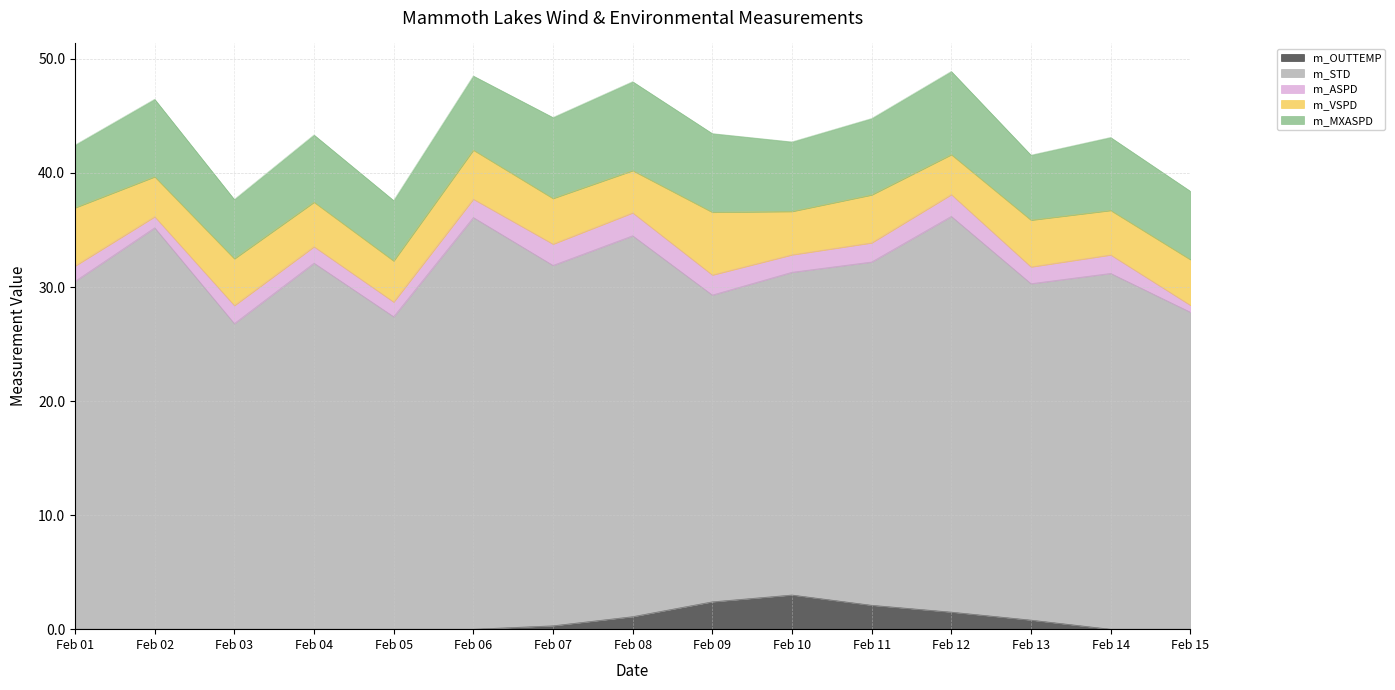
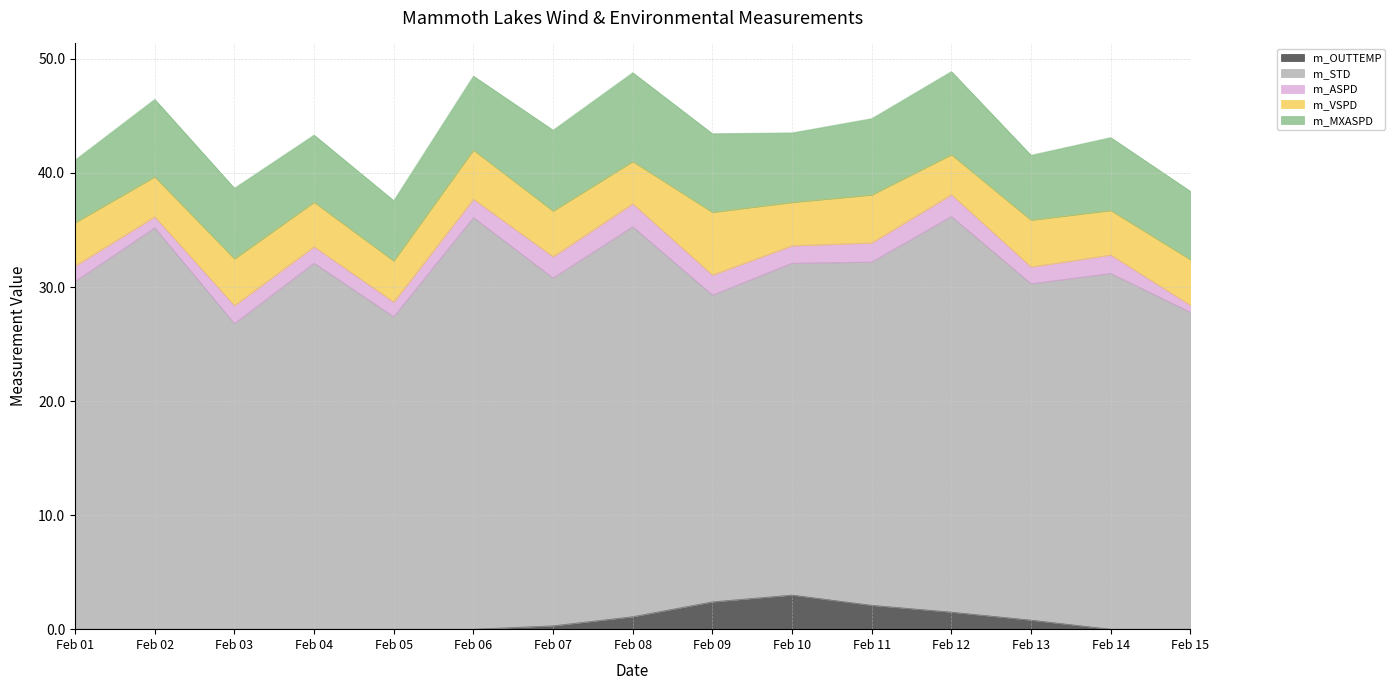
  {
    "m_OUTTEMP": {
      "Feb 01": 0.0,
      "Feb 02": 0.0,
      "Feb 03": 0.0,
      "Feb 04": 0.0,
      "Feb 05": 0.0,
      "Feb 06": 0.0,
      "Feb 07": 0.3,
      "Feb 08": 1.1,
      "Feb 09": 2.4,
      "Feb 10": 3.0,
      "Feb 11": 2.1,
      "Feb 12": 1.5,
      "Feb 13": 0.8,
      "Feb 14": 0.0,
      "Feb 15": 0.0
    },
    "m_STD": {
      "Feb 01": 30.5,
      "Feb 02": 35.2,
      "Feb 03": 26.8,
      "Feb 04": 32.1,
      "Feb 05": 27.4,
      "Feb 06": 36.1,
-     "Feb 07": 31.6,
-     "Feb 08": 33.4,
+     "Feb 07": 30.5,
+     "Feb 08": 34.2,
      "Feb 09": 26.9,
-     "Feb 10": 28.3,
+     "Feb 10": 29.1,
      "Feb 11": 30.1,
      "Feb 12": 34.7,
      "Feb 13": 29.5,
      "Feb 14": 31.2,
      "Feb 15": 27.8
    },
    "m_ASPD": {
      "Feb 01": 1.4,
      "Feb 02": 1.0,
      "Feb 03": 1.6,
      "Feb 04": 1.4,
      "Feb 05": 1.3,
      "Feb 06": 1.6,
      "Feb 07": 1.9,
      "Feb 08": 2.0,
      "Feb 09": 1.8,
      "Feb 10": 1.5,
      "Feb 11": 1.7,
      "Feb 12": 1.9,
      "Feb 13": 1.5,
      "Feb 14": 1.6,
      "Feb 15": 0.6
    },
    "m_VSPD": {
-     "Feb 01": 5.1,
+     "Feb 01": 3.8,
      "Feb 02": 3.5,
      "Feb 03": 4.1,
      "Feb 04": 3.9,
      "Feb 05": 3.6,
      "Feb 06": 4.3,
      "Feb 07": 4.0,
      "Feb 08": 3.7,
      "Feb 09": 5.5,
      "Feb 10": 3.8,
      "Feb 11": 4.2,
      "Feb 12": 3.5,
      "Feb 13": 4.1,
      "Feb 14": 3.9,
      "Feb 15": 4.0
    },
    "m_MXASPD": {
      "Feb 01": 5.5,
      "Feb 02": 6.8,
-     "Feb 03": 5.2,
+     "Feb 03": 6.2,
      "Feb 04": 5.9,
      "Feb 05": 5.3,
      "Feb 06": 6.5,
      "Feb 07": 7.1,
      "Feb 08": 7.8,
      "Feb 09": 6.9,
      "Feb 10": 6.1,
      "Feb 11": 6.7,
      "Feb 12": 7.3,
      "Feb 13": 5.7,
      "Feb 14": 6.4,
      "Feb 15": 6.0
    }
  }
